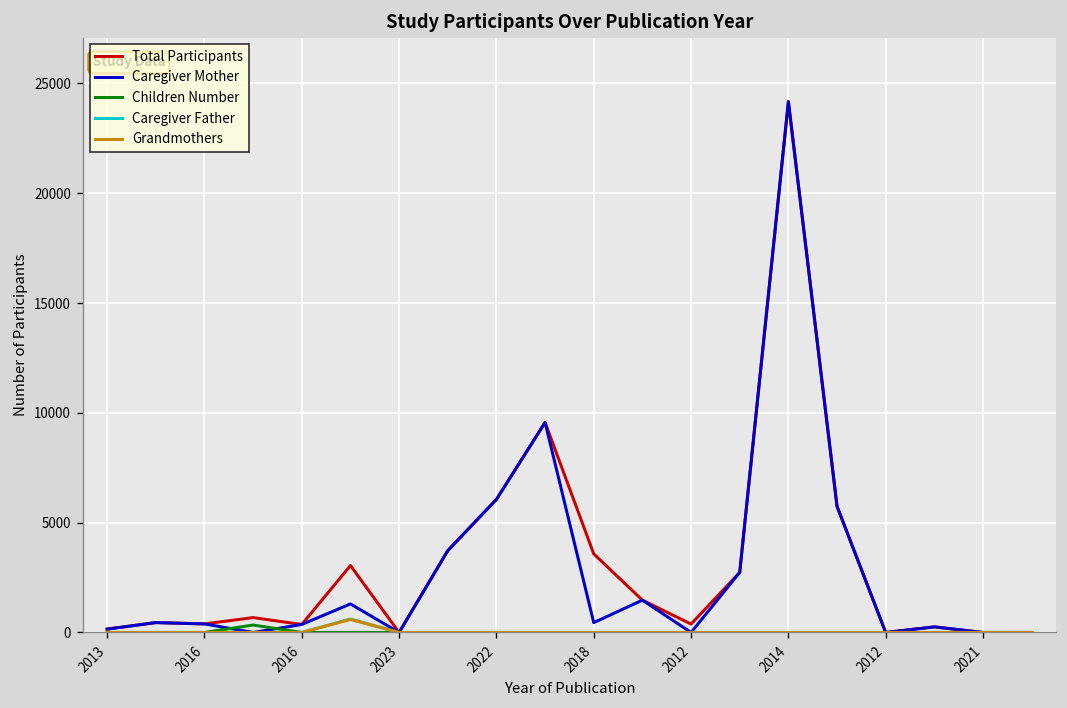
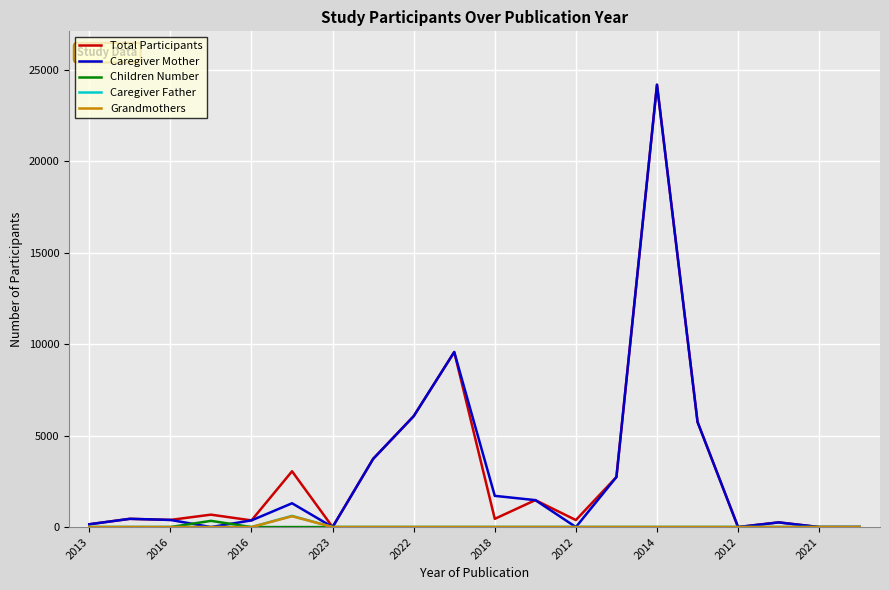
  {
    "Total Participants": {
-     "2018": 3600
+     "2018": 400
    },
    "Caregiver Mother": {
-     "2018": 400
+     "2018": 1700
    }
  }
